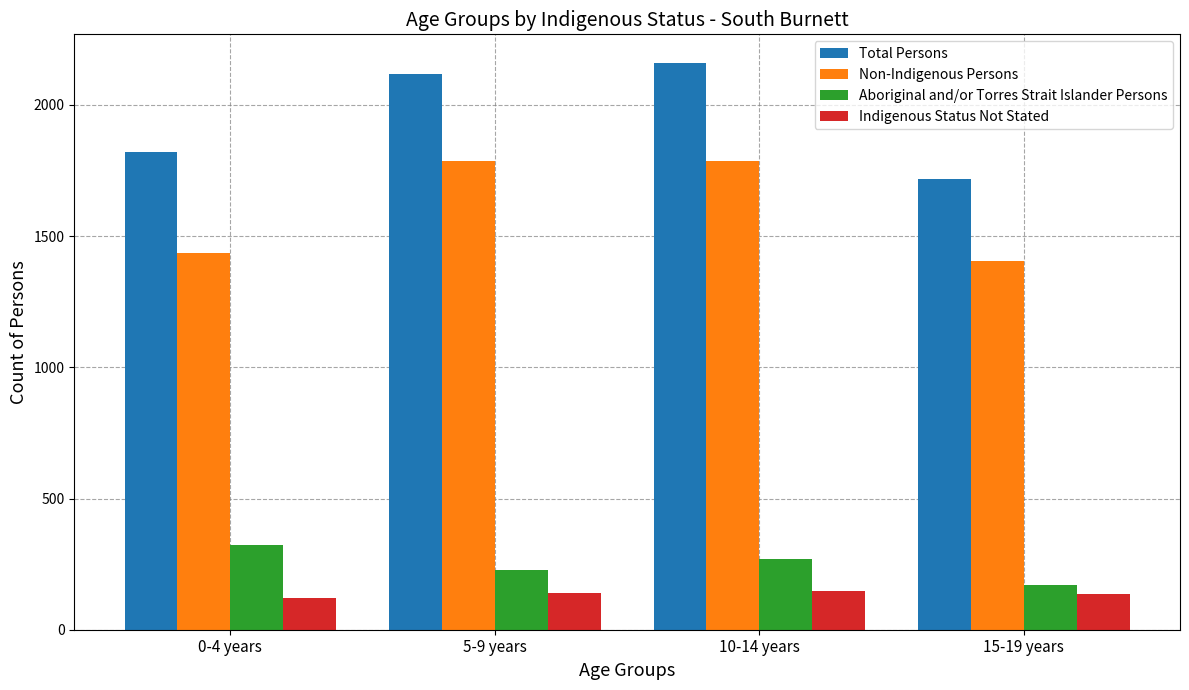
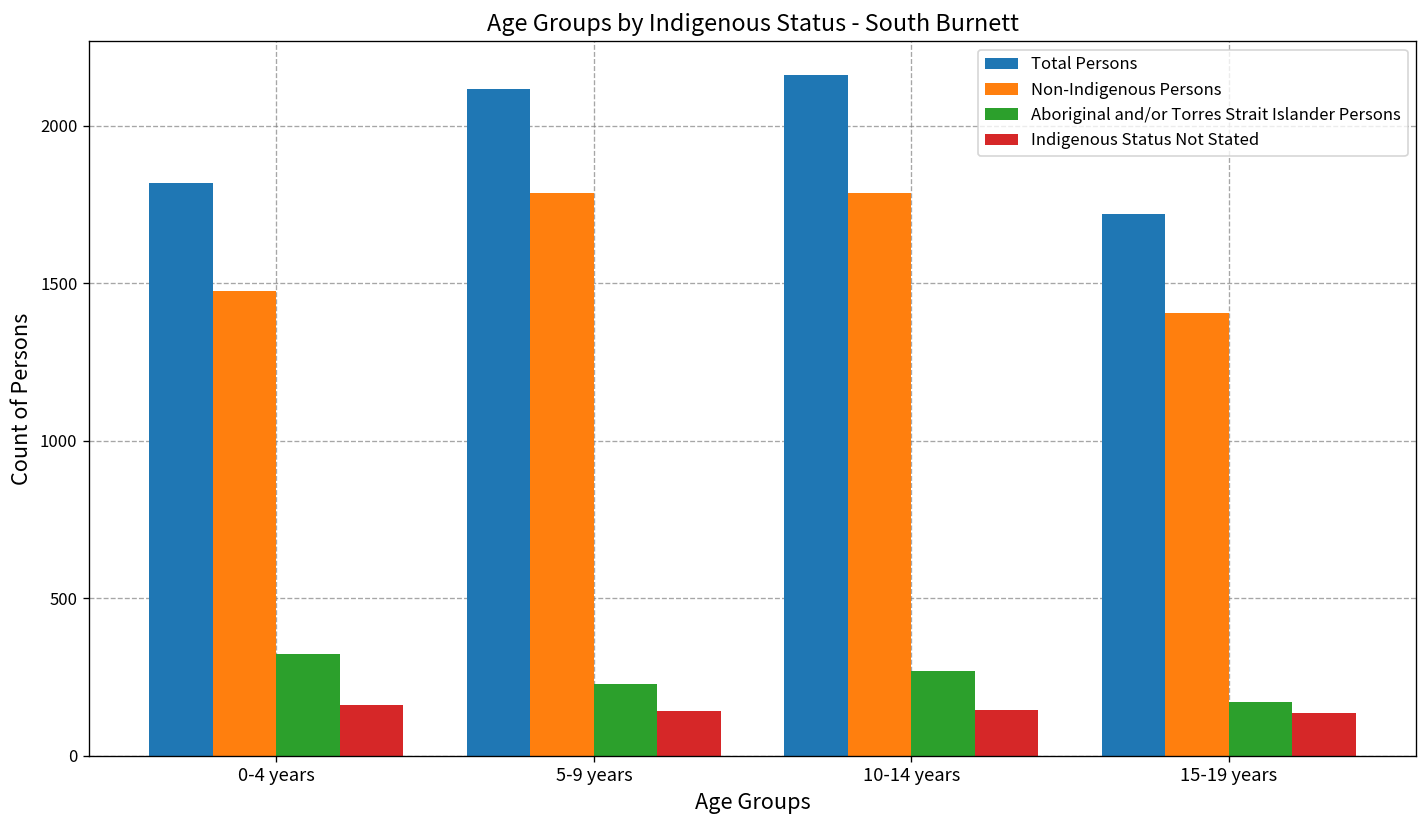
  {
    "Total Persons": {
      "0-4 years": 1820,
      "5-9 years": 2120,
      "10-14 years": 2160,
      "15-19 years": 1720
    },
    "Non-Indigenous Persons": {
-     "0-4 years": 1440,
+     "0-4 years": 1480,
      "5-9 years": 1790,
      "10-14 years": 1790,
      "15-19 years": 1410
    },
    "Aboriginal and/or Torres Strait Islander Persons": {
      "0-4 years": 320,
      "5-9 years": 230,
      "10-14 years": 270,
      "15-19 years": 170
    },
    "Indigenous Status Not Stated": {
-     "0-4 years": 120,
+     "0-4 years": 160,
      "5-9 years": 140,
      "10-14 years": 150,
      "15-19 years": 140
    }
  }
